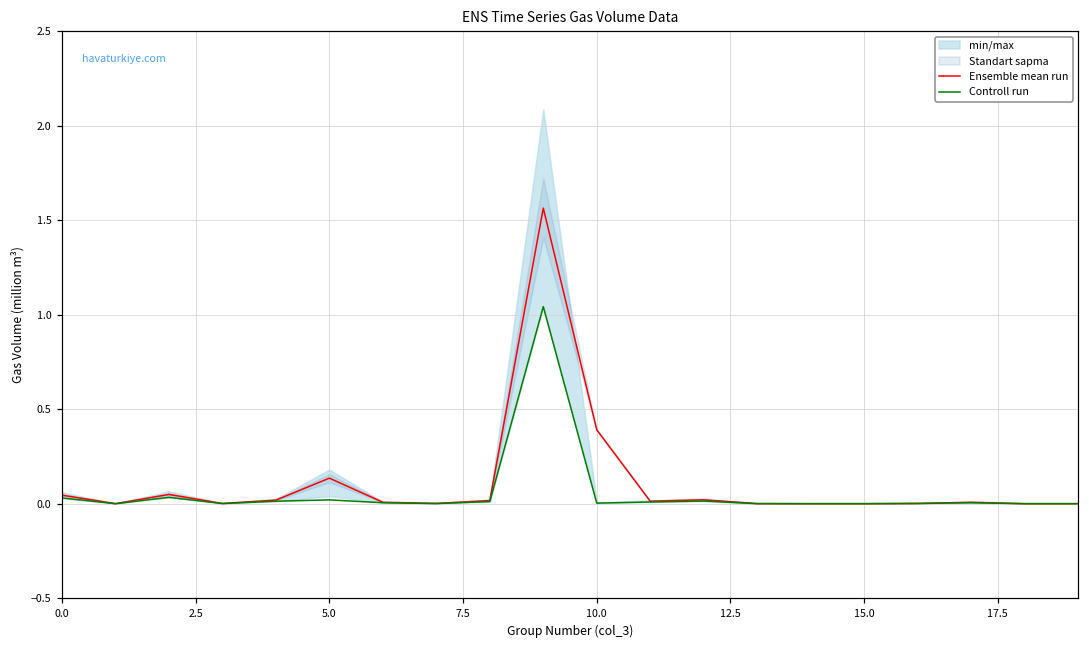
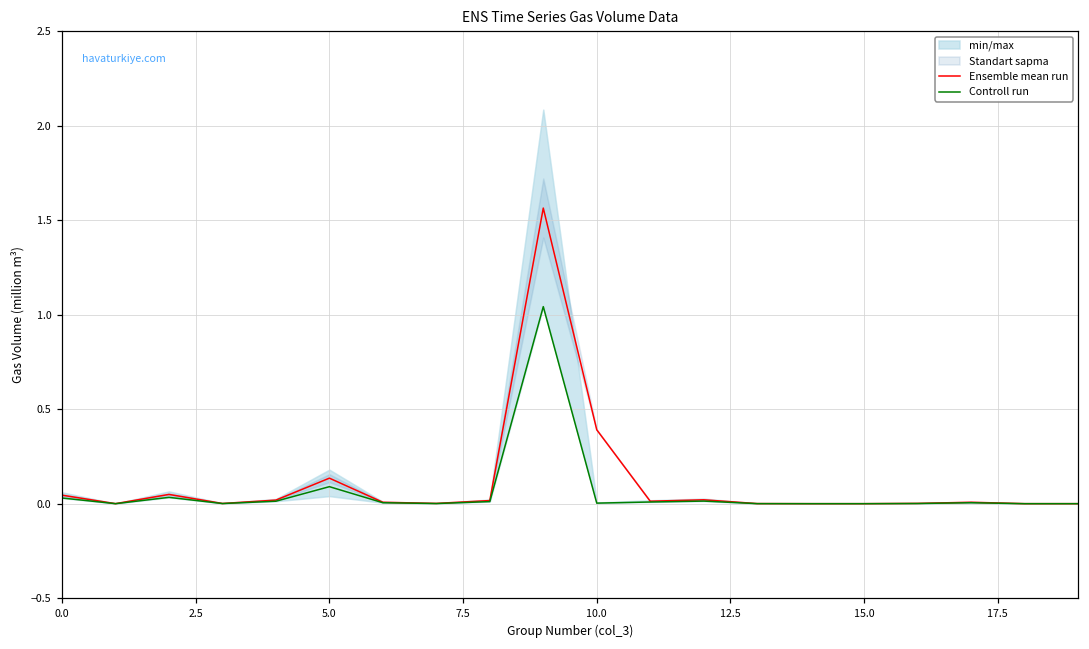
  {
    "Ensemble mean run": {
      "5.0": 0.14
    },
    "Controll run": {
-     "5.0": 0.02
+     "5.0": 0.09
    }
  }
